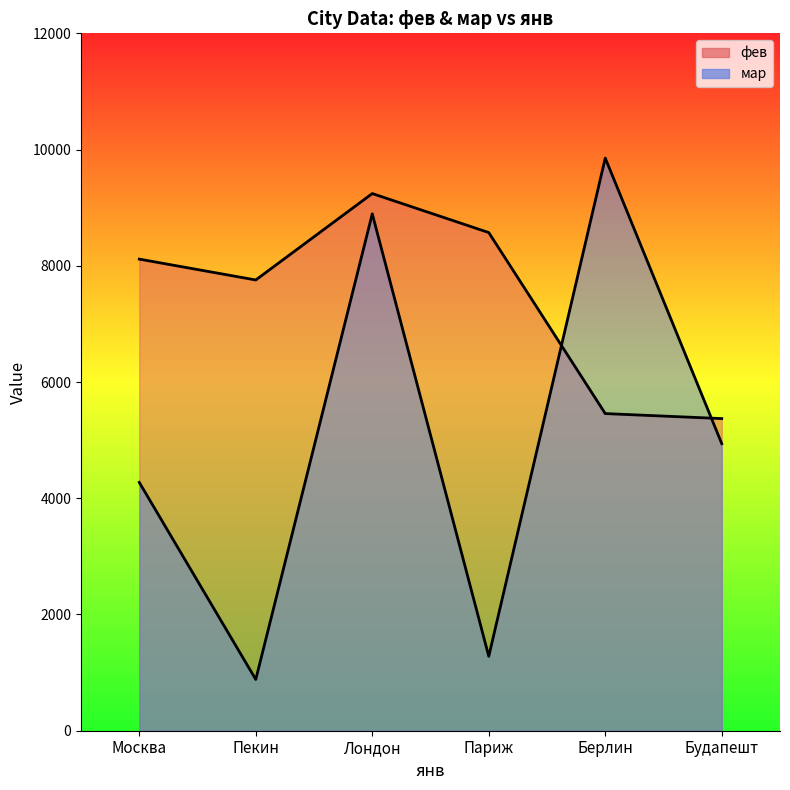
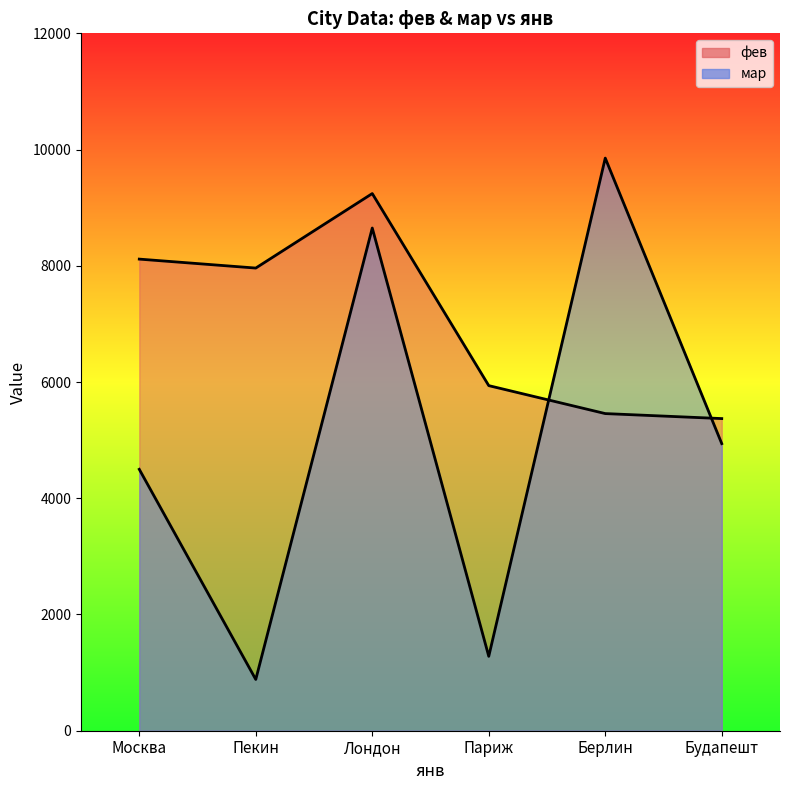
  {
    "фев": {
      "Москва": 8100,
-     "Пекин": 7800,
+     "Пекин": 8000,
      "Лондон": 9200,
-     "Париж": 8600,
+     "Париж": 5900,
      "Берлин": 5500,
      "Будапешт": 5400
    },
    "мар": {
-     "Москва": 4300,
+     "Москва": 4500,
      "Пекин": 900,
-     "Лондон": 8900,
+     "Лондон": 8700,
      "Париж": 1300,
      "Берлин": 9900,
      "Будапешт": 4900
    }
  }
